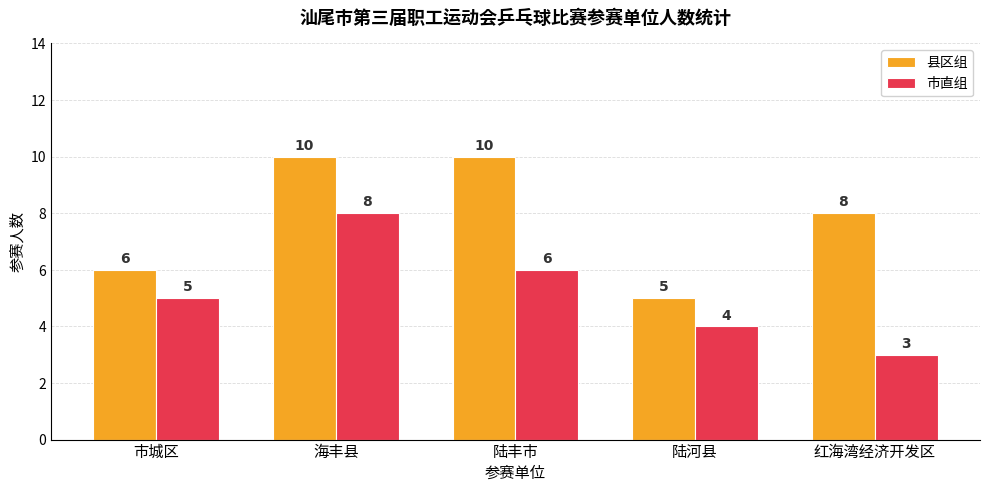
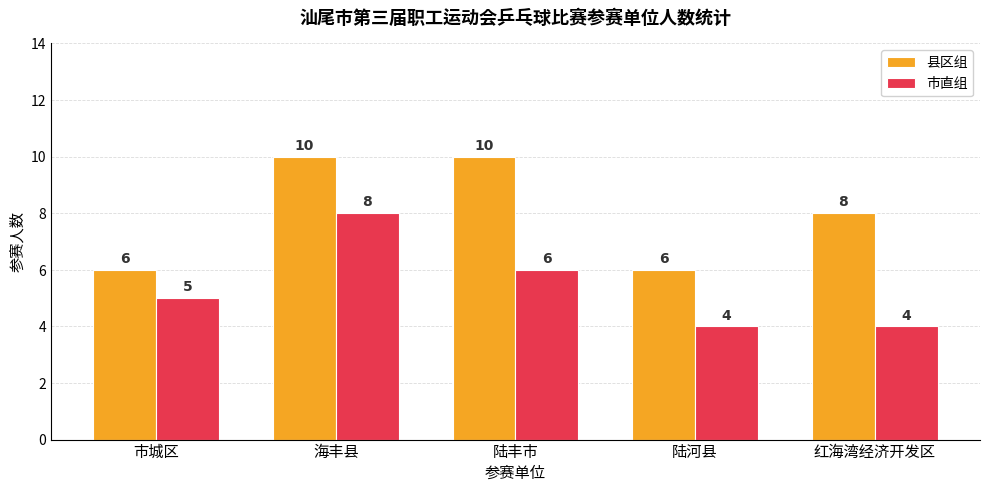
  {
    "县区组": {
      "市城区": 6,
      "海丰县": 10,
      "陆丰市": 10,
-     "陆河县": 5,
+     "陆河县": 6,
      "红海湾经济开发区": 8
    },
    "市直组": {
      "市城区": 5,
      "海丰县": 8,
      "陆丰市": 6,
      "陆河县": 4,
-     "红海湾经济开发区": 3
+     "红海湾经济开发区": 4
    }
  }
